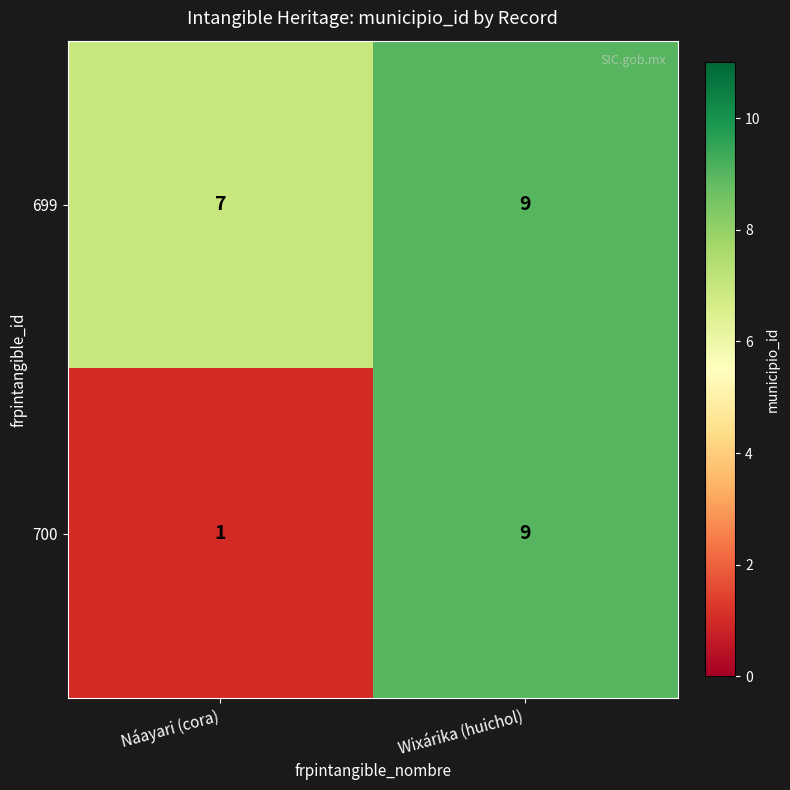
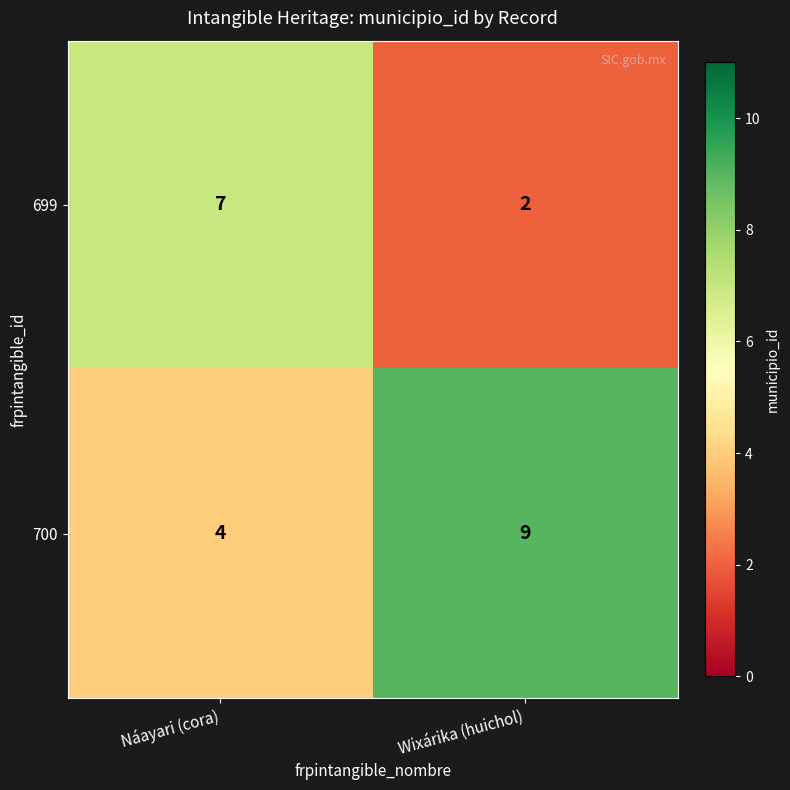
  {
    "699": {
      "Náayari (cora)": 7,
-     "Wixárika (huichol)": 9
+     "Wixárika (huichol)": 2
    },
    "700": {
-     "Náayari (cora)": 1,
+     "Náayari (cora)": 4,
      "Wixárika (huichol)": 9
    }
  }
